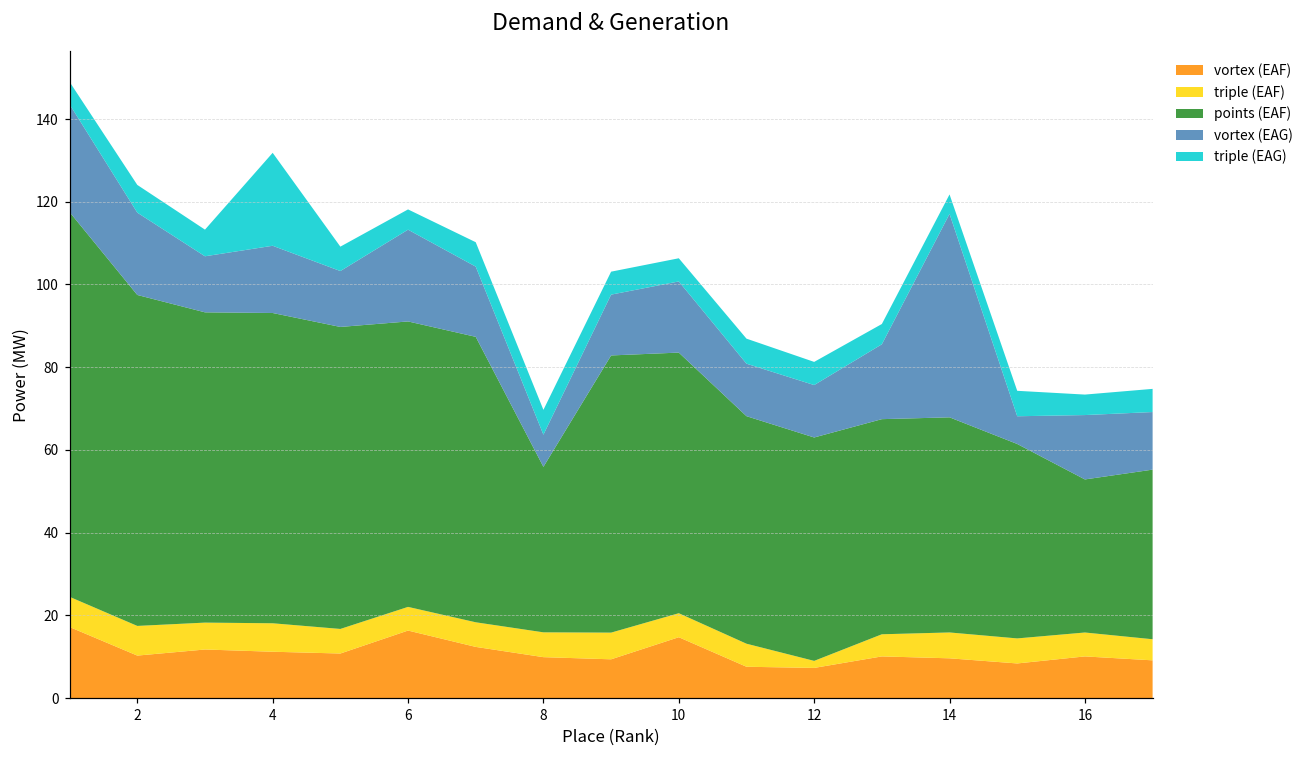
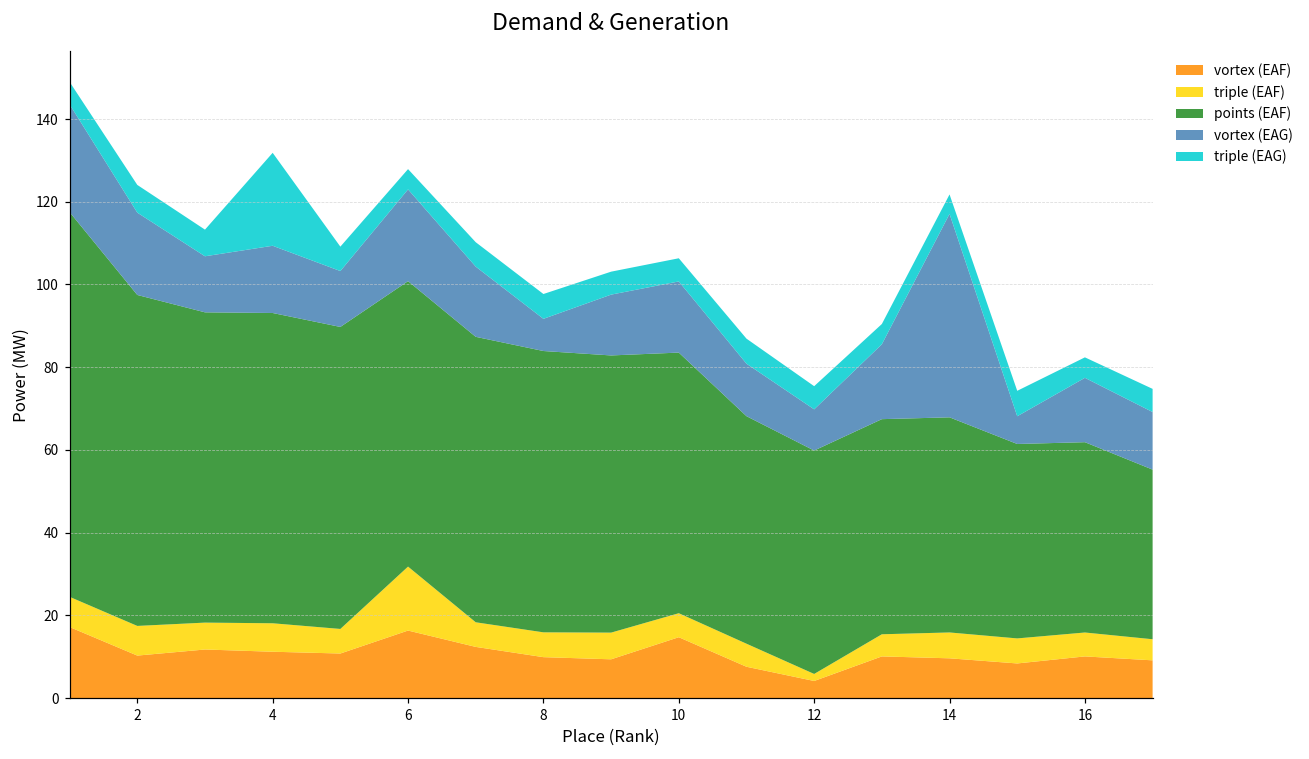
  {
    "vortex (EAF)": {
      "2": 10,
      "4": 11,
      "6": 16,
      "8": 10,
      "10": 15,
-     "12": 7,
+     "12": 4,
      "14": 10,
      "16": 10
    },
    "triple (EAF)": {
      "2": 7,
      "4": 7,
-     "6": 6,
+     "6": 15,
      "8": 6,
      "10": 6,
      "12": 2,
      "14": 6,
      "16": 6
    },
    "points (EAF)": {
      "2": 80,
      "4": 75,
      "6": 69,
-     "8": 40,
+     "8": 68,
      "10": 63,
      "12": 54,
      "14": 52,
-     "16": 37
+     "16": 46
    },
    "vortex (EAG)": {
      "2": 20,
      "4": 16,
      "6": 22,
      "8": 8,
      "10": 17,
-     "12": 13,
+     "12": 10,
      "14": 49,
      "16": 16
    },
    "triple (EAG)": {
      "2": 7,
      "4": 22,
      "6": 5,
      "8": 6,
      "10": 6,
      "12": 6,
      "14": 5,
      "16": 5
    }
  }
